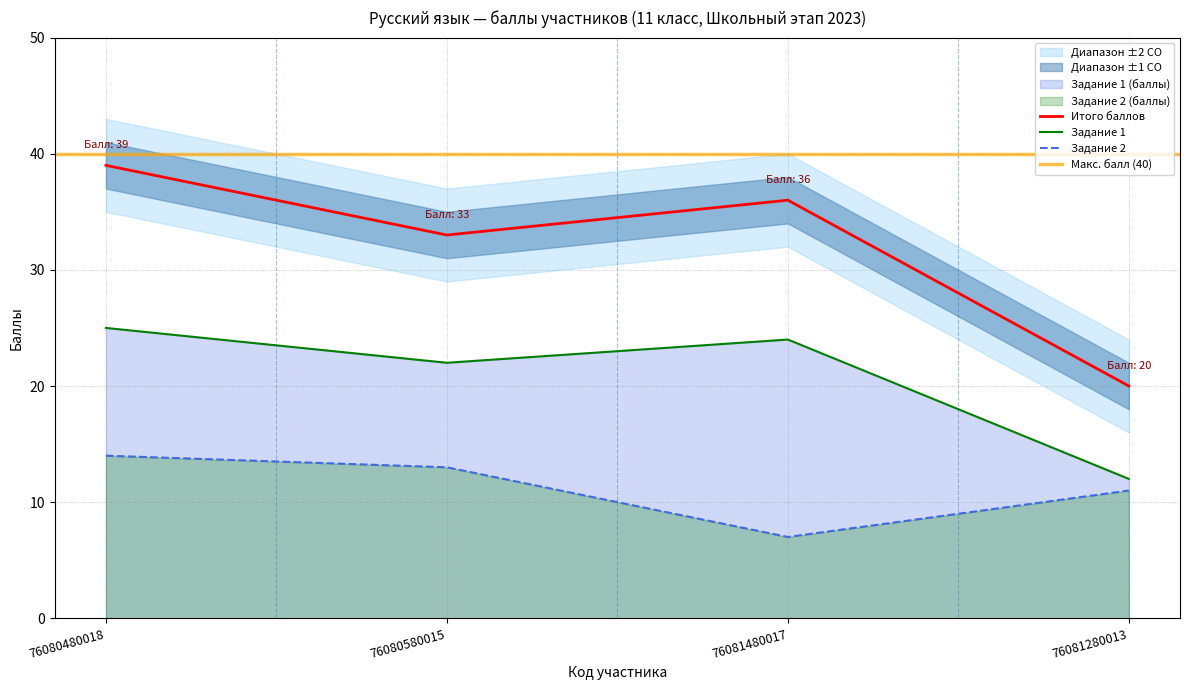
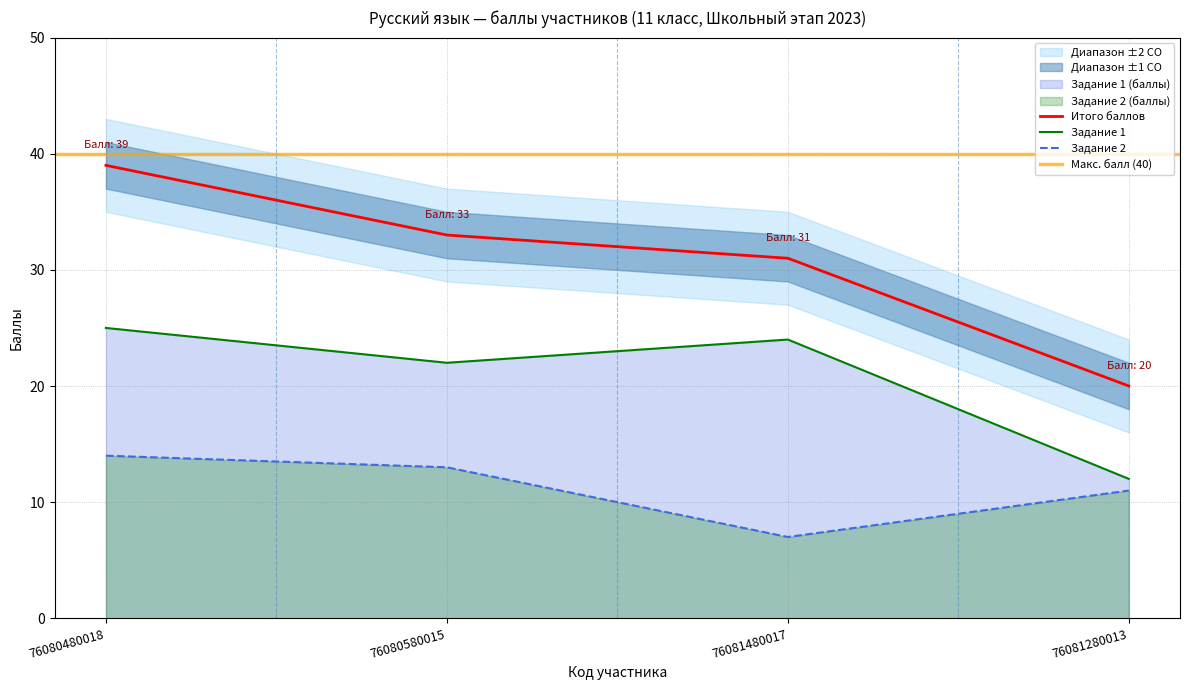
  {
    "Итого баллов": {
      "76080480018": 39,
      "76080580015": 33,
-     "76081480017": 36,
+     "76081480017": 31,
      "76081280013": 20
    },
    "Задание 2 (баллы)": {
      "76080480018": 14.0,
      "76080580015": 13.0,
      "76081480017": 7.0,
      "76081280013": 11.0
    }
  }
